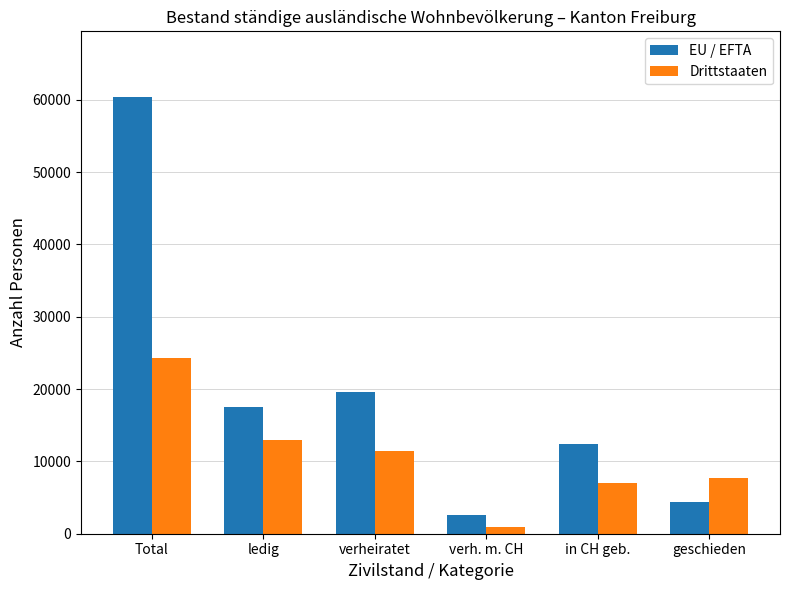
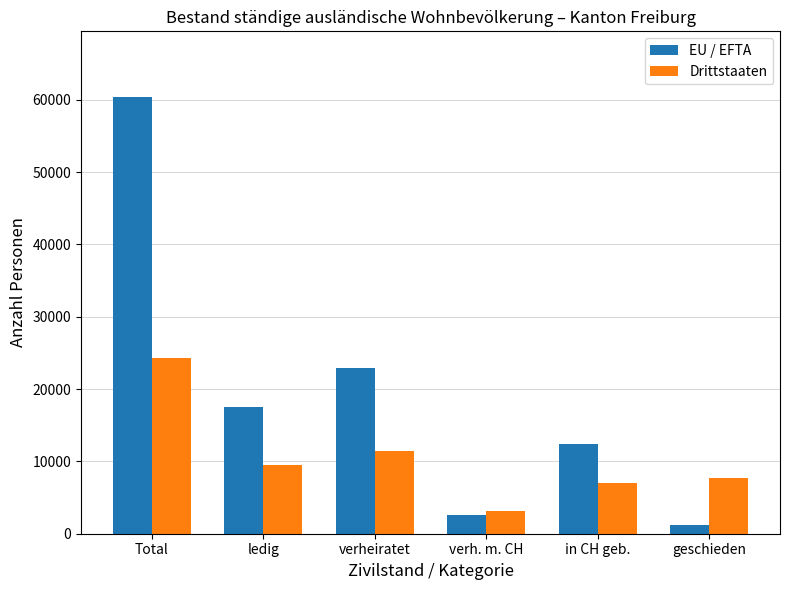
  {
    "EU / EFTA": {
      "Total": 60000,
      "ledig": 17000,
-     "verheiratet": 20000,
+     "verheiratet": 23000,
      "verh. m. CH": 3000,
      "in CH geb.": 12000,
-     "geschieden": 4000
+     "geschieden": 1000
    },
    "Drittstaaten": {
      "Total": 24000,
-     "ledig": 13000,
+     "ledig": 10000,
      "verheiratet": 11000,
-     "verh. m. CH": 1000,
+     "verh. m. CH": 3000,
      "in CH geb.": 7000,
      "geschieden": 8000
    }
  }
